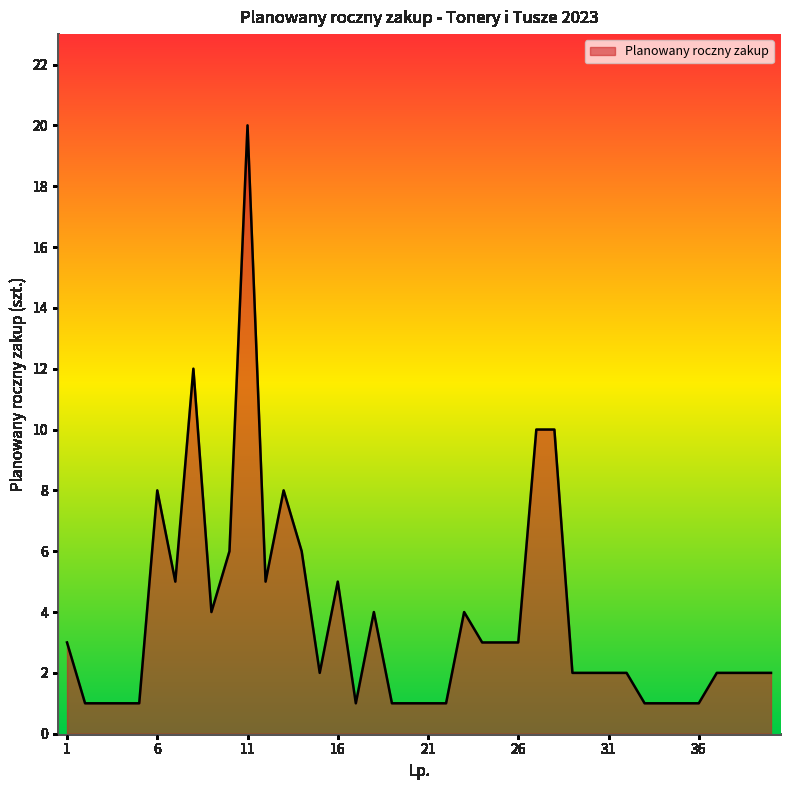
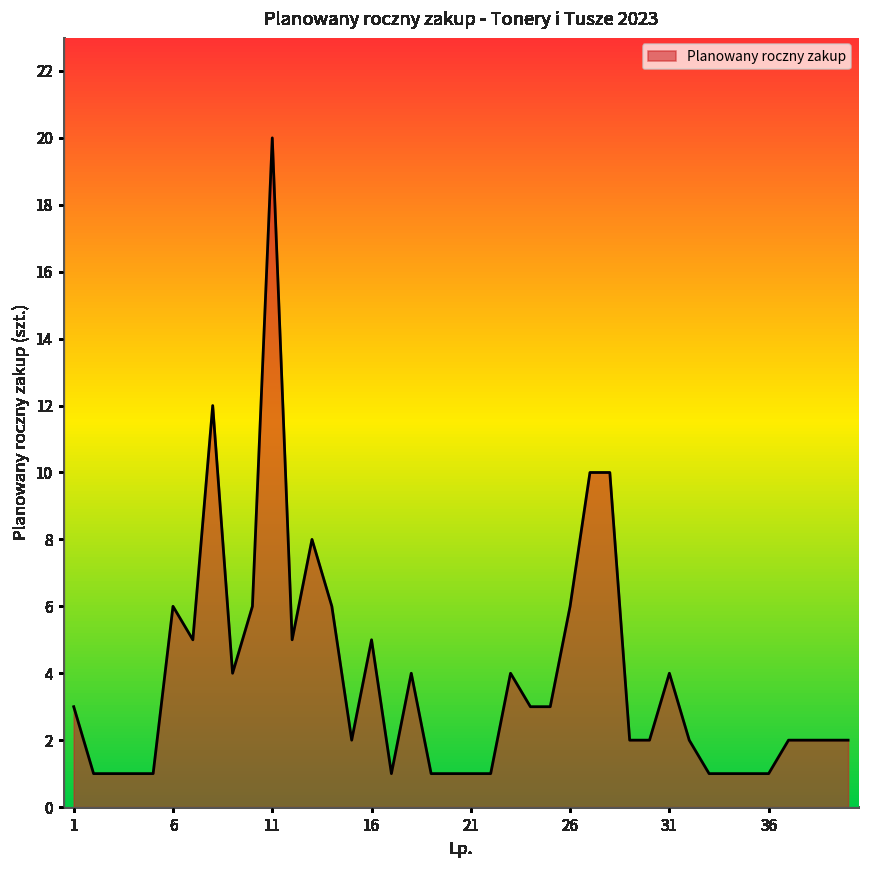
  {
    "1": 3,
-   "6": 8,
+   "6": 6,
    "11": 20,
    "16": 5,
    "21": 1,
-   "26": 3,
-   "31": 2,
+   "26": 6,
+   "31": 4,
    "36": 1
  }
